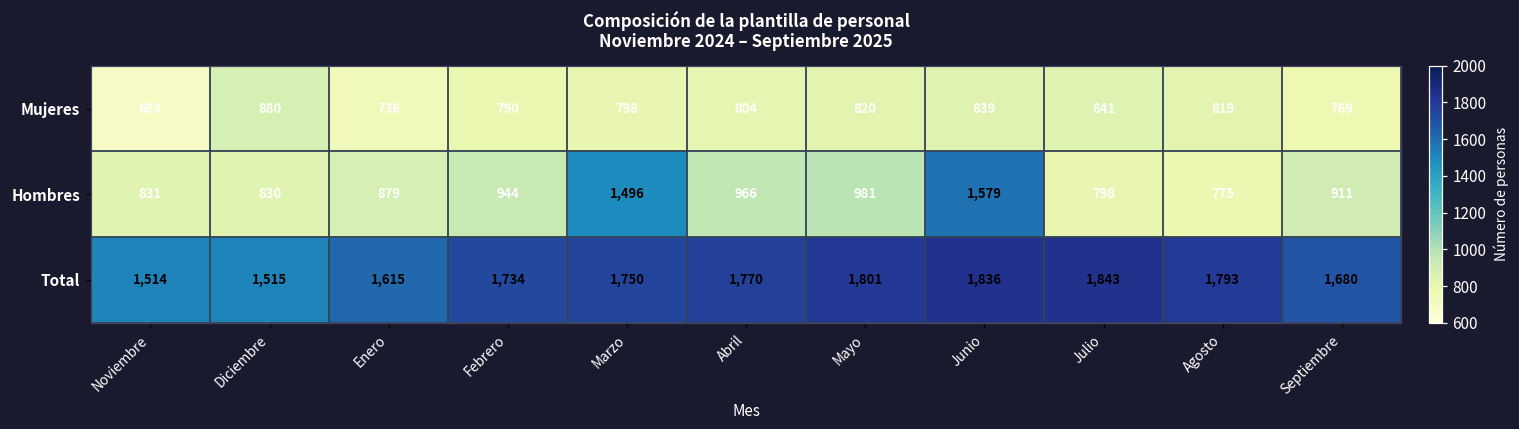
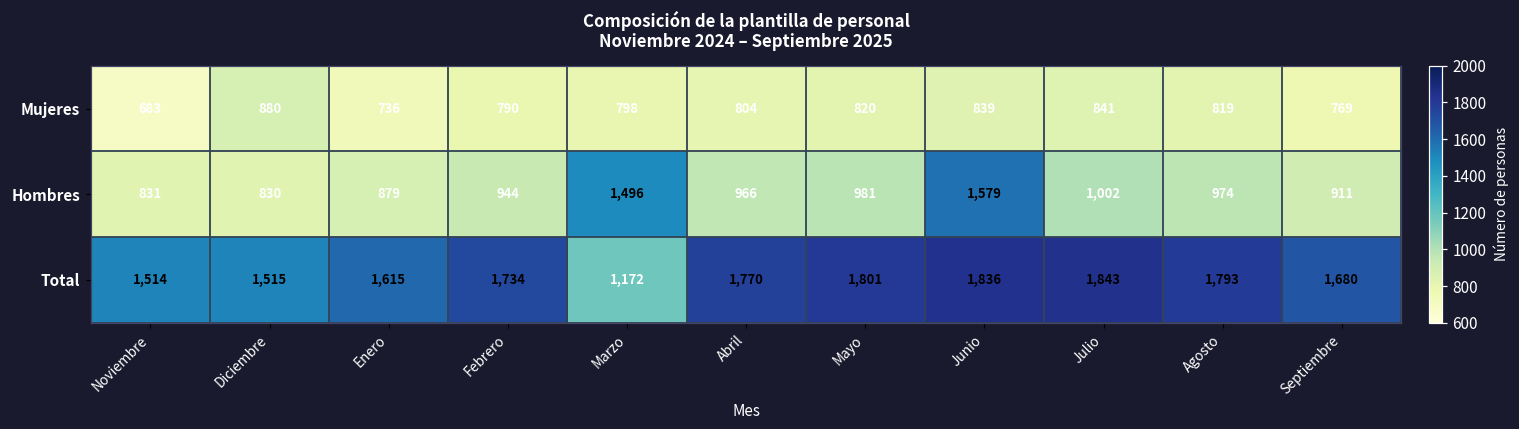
  {
    "Mujeres": {
      "Noviembre": "683",
      "Diciembre": "880",
      "Enero": "736",
      "Febrero": "790",
      "Marzo": "798",
      "Abril": "804",
      "Mayo": "820",
      "Junio": "839",
      "Julio": "841",
      "Agosto": "819",
      "Septiembre": "769"
    },
    "Hombres": {
      "Noviembre": "831",
      "Diciembre": "830",
      "Enero": "879",
      "Febrero": "944",
      "Marzo": "1,496",
      "Abril": "966",
      "Mayo": "981",
      "Junio": "1,579",
-     "Julio": "798",
-     "Agosto": "775",
+     "Julio": "1,002",
+     "Agosto": "974",
      "Septiembre": "911"
    },
    "Total": {
      "Noviembre": "1,514",
      "Diciembre": "1,515",
      "Enero": "1,615",
      "Febrero": "1,734",
-     "Marzo": "1,750",
+     "Marzo": "1,172",
      "Abril": "1,770",
      "Mayo": "1,801",
      "Junio": "1,836",
      "Julio": "1,843",
      "Agosto": "1,793",
      "Septiembre": "1,680"
    }
  }
